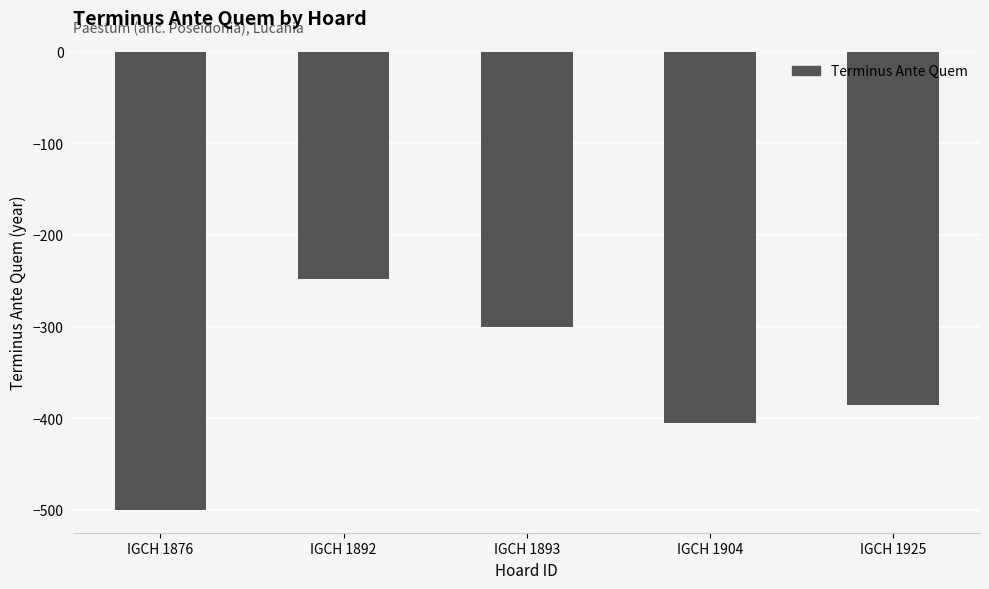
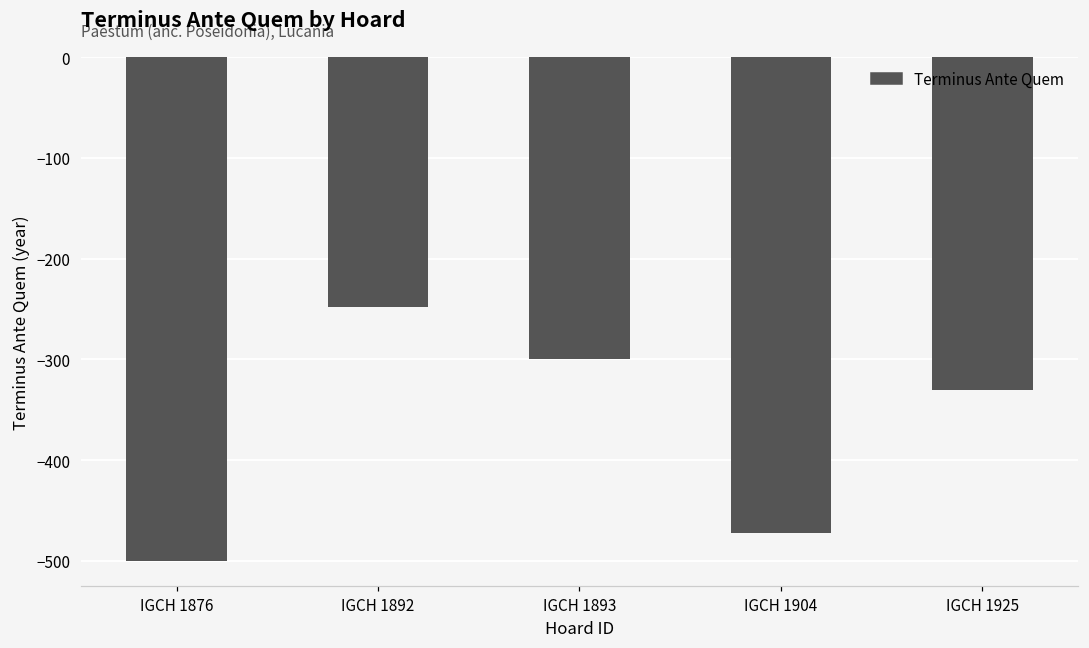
  {
    "IGCH 1876": -500,
    "IGCH 1892": -250,
    "IGCH 1893": -300,
-   "IGCH 1904": -410,
-   "IGCH 1925": -390
+   "IGCH 1904": -470,
+   "IGCH 1925": -330
  }
